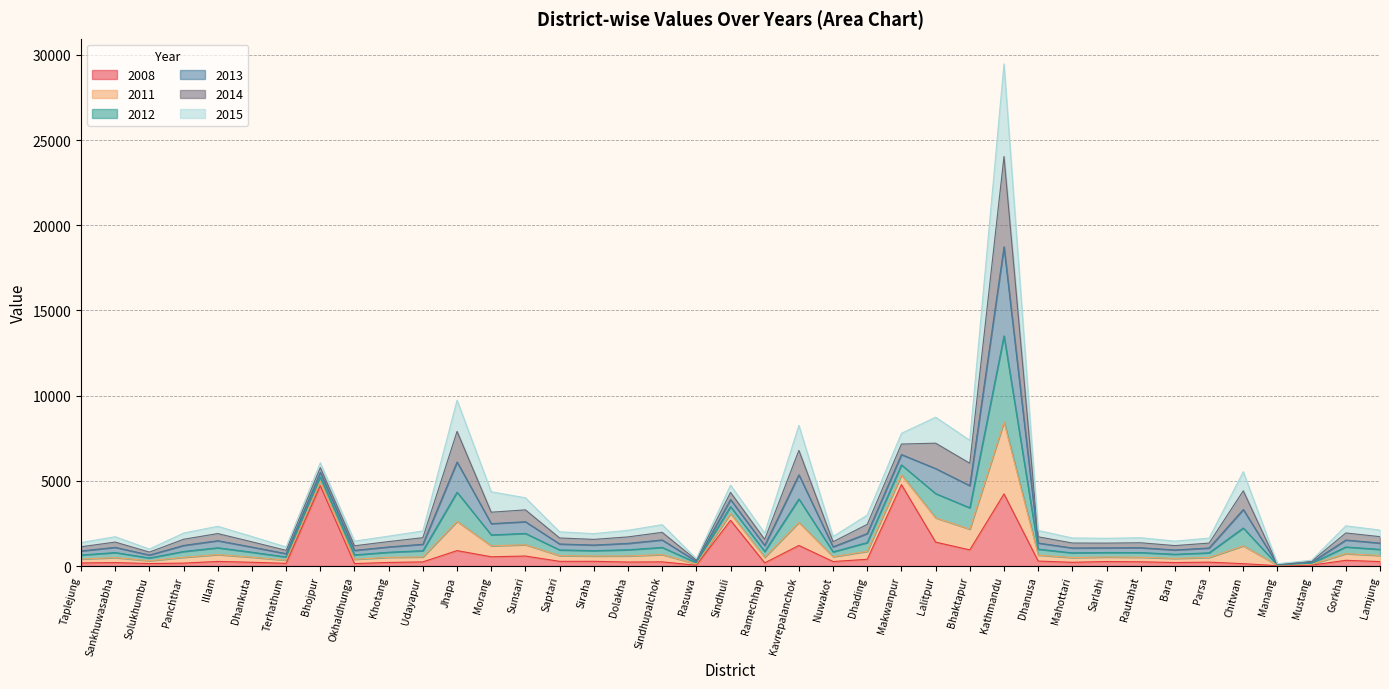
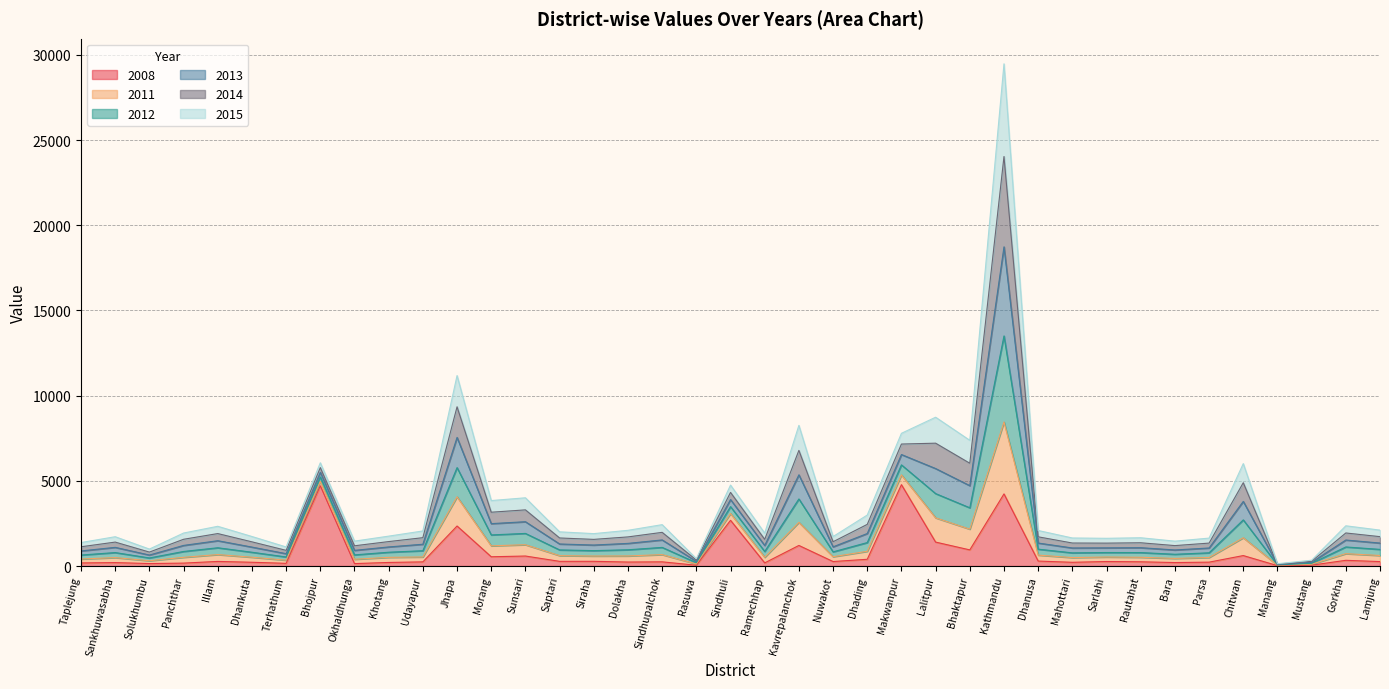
  {
    "2008": {
      "Taplejung": 200,
      "Sankhuwasabha": 200,
      "Solukhumbu": 100,
      "Panchthar": 200,
      "Illam": 300,
      "Dhankuta": 200,
      "Terhathum": 200,
      "Bhojpur": 4700,
      "Okhaldhunga": 100,
      "Khotang": 200,
      "Udayapur": 200,
-     "Jhapa": 900,
+     "Jhapa": 2300,
      "Morang": 500,
      "Sunsari": 600,
      "Saptari": 300,
      "Siraha": 300,
      "Dolakha": 200,
      "Sindhupalchok": 200,
      "Sindhuli": 2700,
      "Ramechhap": 200,
      "Kavrepalanchok": 1200,
      "Nuwakot": 300,
      "Dhading": 400,
      "Makwanpur": 4800,
      "Lalitpur": 1400,
      "Bhaktapur": 900,
      "Kathmandu": 4200,
      "Dhanusa": 300,
      "Mahottari": 200,
      "Sarlahi": 300,
      "Rautahat": 200,
      "Bara": 200,
      "Parsa": 200,
-     "Chitwan": 100,
+     "Chitwan": 600,
      "Gorkha": 300,
      "Lamjung": 300
    },
    "2011": {
      "Taplejung": 200,
      "Sankhuwasabha": 300,
      "Solukhumbu": 200,
      "Panchthar": 300,
      "Illam": 400,
      "Dhankuta": 300,
      "Terhathum": 200,
      "Bhojpur": 300,
      "Okhaldhunga": 300,
      "Khotang": 300,
      "Udayapur": 300,
      "Jhapa": 1700,
      "Morang": 600,
      "Sunsari": 700,
      "Saptari": 300,
      "Siraha": 300,
      "Dolakha": 400,
      "Sindhupalchok": 400,
      "Sindhuli": 400,
      "Ramechhap": 300,
      "Kavrepalanchok": 1400,
      "Nuwakot": 300,
      "Dhading": 500,
      "Makwanpur": 600,
      "Lalitpur": 1400,
      "Bhaktapur": 1200,
      "Kathmandu": 4200,
      "Dhanusa": 300,
      "Mahottari": 300,
      "Sarlahi": 300,
      "Rautahat": 300,
      "Bara": 200,
      "Parsa": 300,
      "Chitwan": 1000,
      "Gorkha": 400,
      "Lamjung": 400
    },
    "2015": {
      "Taplejung": 200,
      "Sankhuwasabha": 300,
      "Solukhumbu": 200,
      "Panchthar": 400,
      "Illam": 400,
      "Dhankuta": 300,
      "Terhathum": 200,
      "Bhojpur": 300,
      "Okhaldhunga": 300,
      "Khotang": 300,
      "Udayapur": 400,
      "Jhapa": 1800,
-     "Morang": 1200,
+     "Morang": 700,
      "Sunsari": 700,
      "Saptari": 400,
      "Siraha": 300,
      "Dolakha": 400,
      "Sindhupalchok": 500,
      "Sindhuli": 400,
      "Ramechhap": 400,
      "Kavrepalanchok": 1500,
      "Nuwakot": 300,
      "Dhading": 500,
      "Makwanpur": 600,
      "Lalitpur": 1500,
      "Bhaktapur": 1300,
      "Kathmandu": 5400,
      "Dhanusa": 400,
      "Mahottari": 300,
      "Sarlahi": 300,
      "Rautahat": 300,
      "Bara": 300,
      "Parsa": 300,
      "Chitwan": 1100,
      "Gorkha": 400,
      "Lamjung": 400
    }
  }
